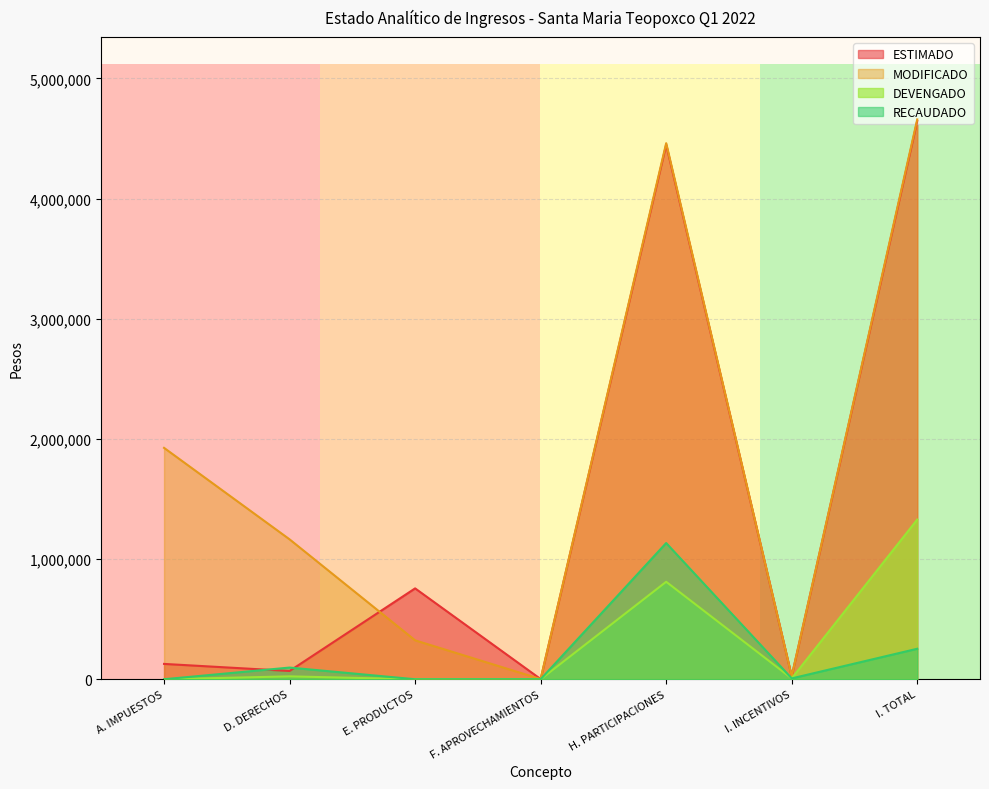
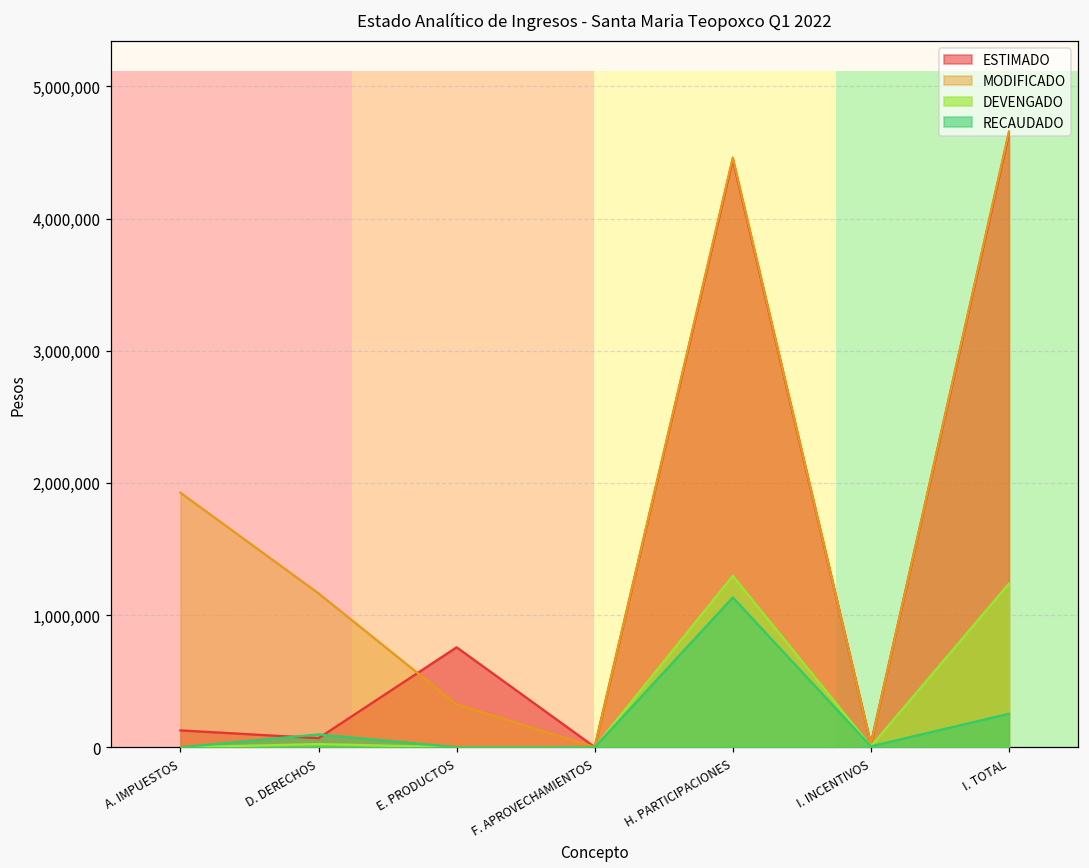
  {
    "ESTIMADO": {
      "A. IMPUESTOS": "130,000",
      "D. DERECHOS": "70,000",
      "E. PRODUCTOS": "760,000"
    },
    "MODIFICADO": {
      "A. IMPUESTOS": "1,930,000",
      "D. DERECHOS": "1,160,000",
      "E. PRODUCTOS": "320,000"
    },
    "DEVENGADO": {
      "D. DERECHOS": "20,000",
-     "H. PARTICIPACIONES": "810,000",
-     "I. TOTAL": "1,330,000"
+     "H. PARTICIPACIONES": "1,300,000",
+     "I. TOTAL": "1,240,000"
    },
    "RECAUDADO": {
      "D. DERECHOS": "100,000",
      "H. PARTICIPACIONES": "1,130,000",
      "I. TOTAL": "250,000"
    }
  }
